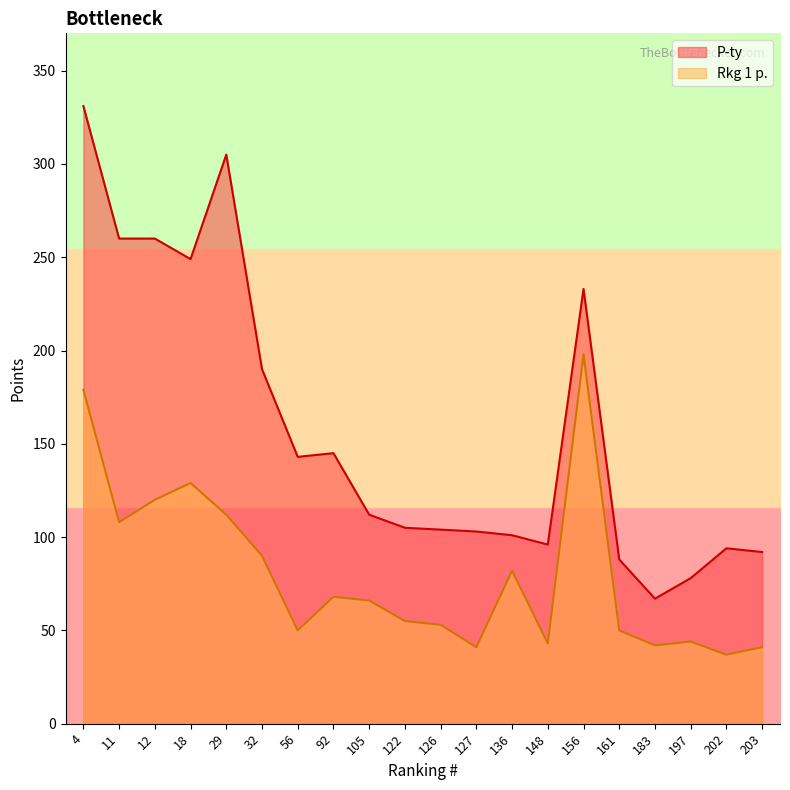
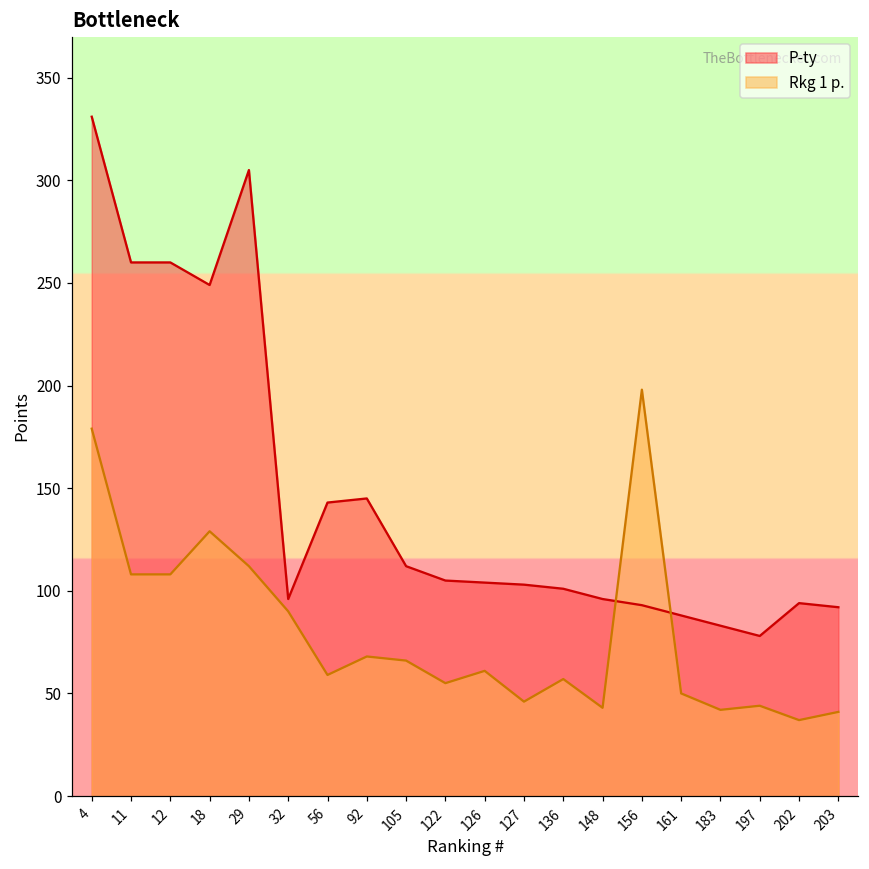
  {
    "P-ty": {
      "4": 331,
      "11": 260,
      "12": 260,
      "18": 249,
      "29": 305,
-     "32": 190,
+     "32": 96,
      "56": 143,
      "92": 145,
      "105": 112,
      "122": 105,
      "126": 104,
      "127": 103,
      "136": 101,
      "148": 96,
-     "156": 233,
+     "156": 93,
      "161": 88,
-     "183": 67,
+     "183": 83,
      "197": 78,
      "202": 94,
      "203": 92
    },
    "Rkg 1 p.": {
      "4": 179,
      "11": 108,
-     "12": 120,
+     "12": 108,
      "18": 129,
      "29": 112,
      "32": 90,
-     "56": 50,
+     "56": 59,
      "92": 68,
      "105": 66,
      "122": 55,
-     "126": 53,
-     "127": 41,
-     "136": 82,
+     "126": 61,
+     "127": 46,
+     "136": 57,
      "148": 43,
      "156": 198,
      "161": 50,
      "183": 42,
      "197": 44,
      "202": 37,
      "203": 41
    }
  }
